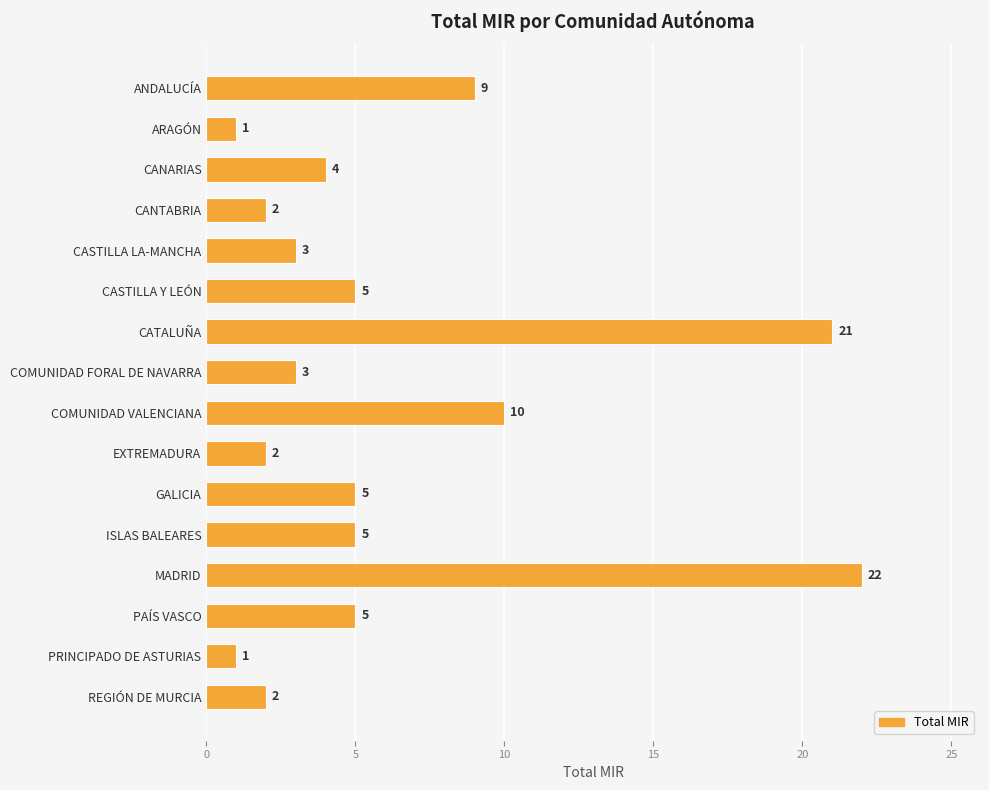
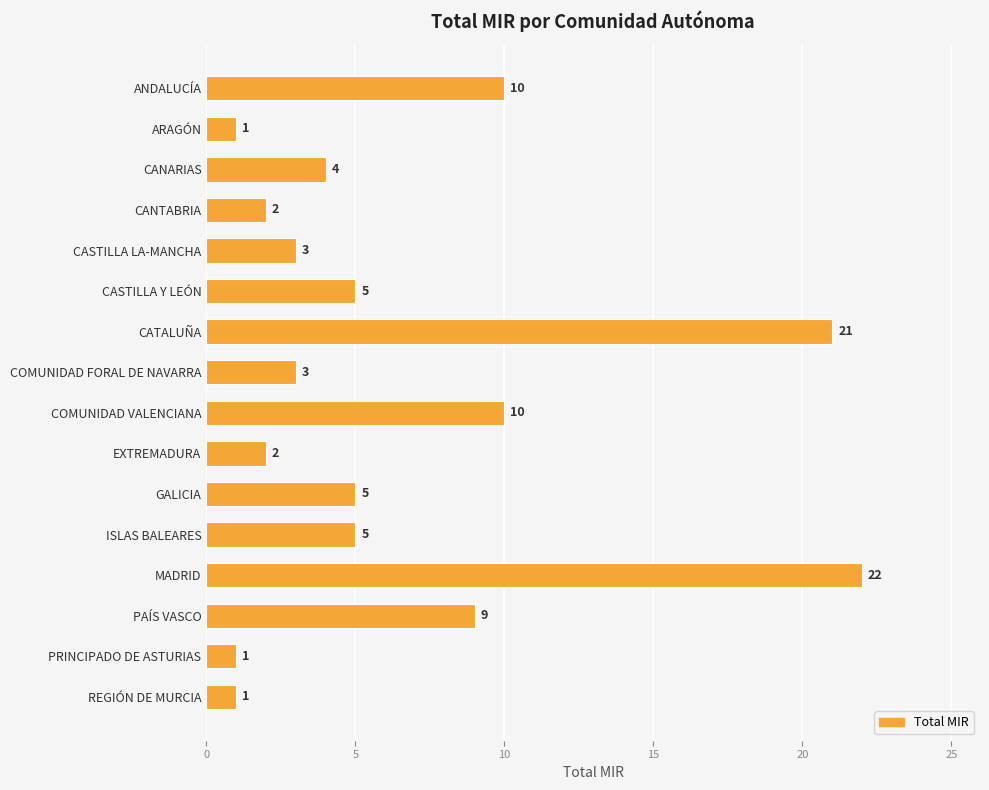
  {
-   "ANDALUCÍA": 9,
+   "ANDALUCÍA": 10,
    "ARAGÓN": 1,
    "CANARIAS": 4,
    "CANTABRIA": 2,
    "CASTILLA LA-MANCHA": 3,
    "CASTILLA Y LEÓN": 5,
    "CATALUÑA": 21,
    "COMUNIDAD FORAL DE NAVARRA": 3,
    "COMUNIDAD VALENCIANA": 10,
    "EXTREMADURA": 2,
    "GALICIA": 5,
    "ISLAS BALEARES": 5,
    "MADRID": 22,
-   "PAÍS VASCO": 5,
+   "PAÍS VASCO": 9,
    "PRINCIPADO DE ASTURIAS": 1,
-   "REGIÓN DE MURCIA": 2
+   "REGIÓN DE MURCIA": 1
  }
